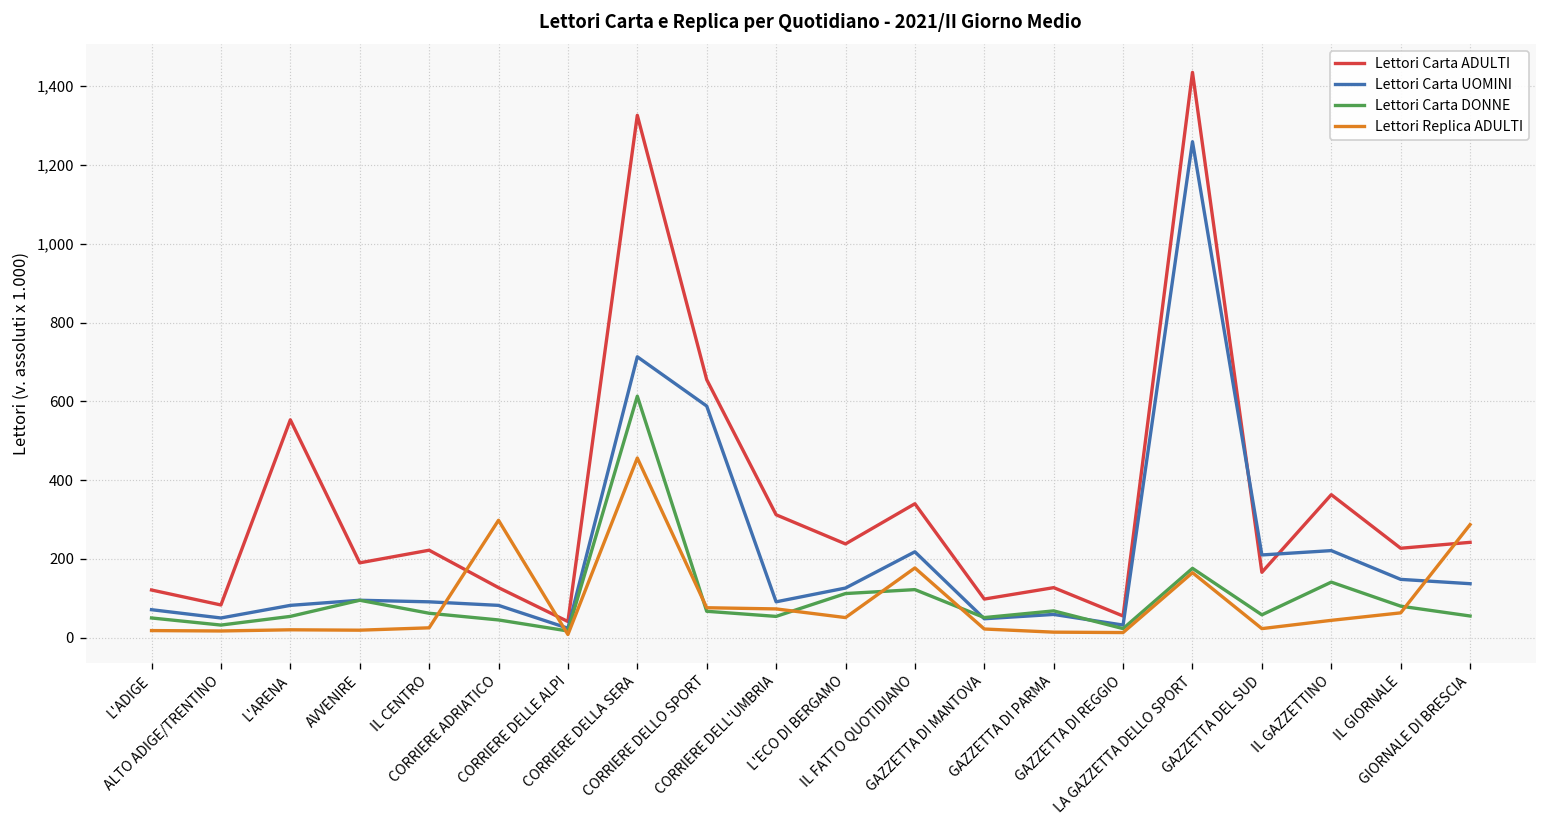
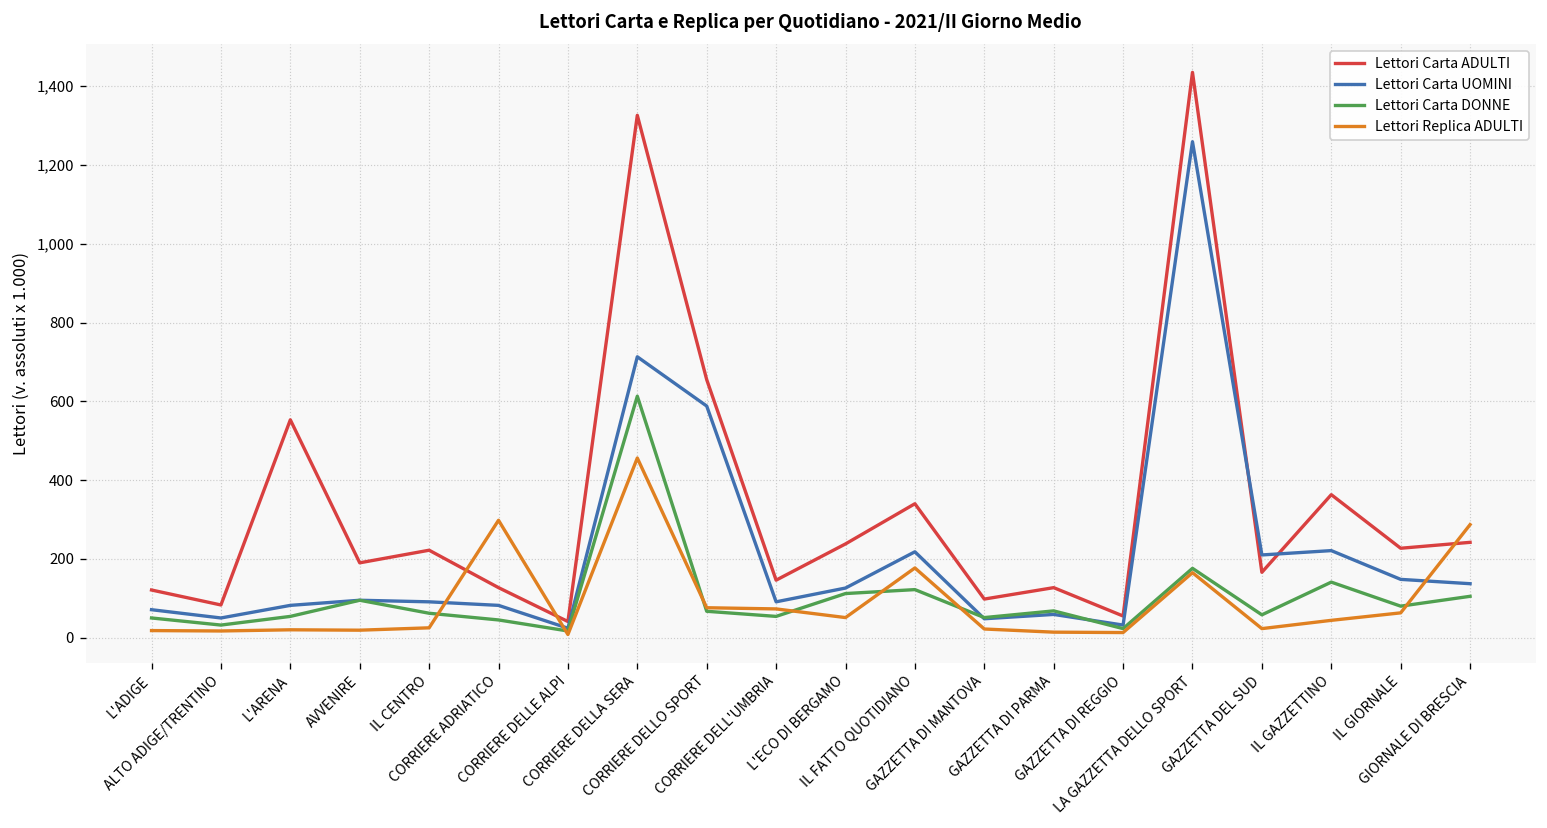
  {
    "Lettori Carta ADULTI": {
      "L'ADIGE": "120",
      "ALTO ADIGE/TRENTINO": "80",
      "L'ARENA": "550",
      "AVVENIRE": "190",
      "IL CENTRO": "220",
      "CORRIERE ADRIATICO": "130",
      "CORRIERE DELLE ALPI": "40",
      "CORRIERE DELLA SERA": "1,330",
      "CORRIERE DELLO SPORT": "660",
-     "CORRIERE DELL'UMBRIA": "310",
+     "CORRIERE DELL'UMBRIA": "150",
      "L'ECO DI BERGAMO": "240",
      "IL FATTO QUOTIDIANO": "340",
      "GAZZETTA DI MANTOVA": "100",
      "GAZZETTA DI PARMA": "130",
      "GAZZETTA DI REGGIO": "60",
      "LA GAZZETTA DELLO SPORT": "1,440",
      "GAZZETTA DEL SUD": "170",
      "IL GAZZETTINO": "360",
      "IL GIORNALE": "230",
      "GIORNALE DI BRESCIA": "240"
    },
    "Lettori Carta UOMINI": {
      "L'ADIGE": "70",
      "ALTO ADIGE/TRENTINO": "50",
      "L'ARENA": "80",
      "IL CENTRO": "90",
      "CORRIERE ADRIATICO": "80",
      "CORRIERE DELLA SERA": "710",
      "CORRIERE DELLO SPORT": "590",
      "CORRIERE DELL'UMBRIA": "90",
      "L'ECO DI BERGAMO": "130",
      "IL FATTO QUOTIDIANO": "220",
      "GAZZETTA DI PARMA": "60",
      "GAZZETTA DI REGGIO": "30",
      "LA GAZZETTA DELLO SPORT": "1,260",
      "GAZZETTA DEL SUD": "210",
      "IL GAZZETTINO": "220",
      "IL GIORNALE": "150",
      "GIORNALE DI BRESCIA": "140"
    },
    "Lettori Carta DONNE": {
      "L'ADIGE": "50",
      "ALTO ADIGE/TRENTINO": "30",
      "L'ARENA": "50",
      "IL CENTRO": "60",
      "CORRIERE ADRIATICO": "50",
      "CORRIERE DELLA SERA": "610",
      "CORRIERE DELLO SPORT": "70",
      "CORRIERE DELL'UMBRIA": "50",
      "L'ECO DI BERGAMO": "110",
      "IL FATTO QUOTIDIANO": "120",
      "GAZZETTA DI PARMA": "70",
      "GAZZETTA DI REGGIO": "20",
      "LA GAZZETTA DELLO SPORT": "180",
      "GAZZETTA DEL SUD": "60",
      "IL GAZZETTINO": "140",
      "IL GIORNALE": "80",
-     "GIORNALE DI BRESCIA": "60"
+     "GIORNALE DI BRESCIA": "110"
    },
    "Lettori Replica ADULTI": {
      "L'ADIGE": "20",
      "ALTO ADIGE/TRENTINO": "20",
      "L'ARENA": "20",
      "AVVENIRE": "20",
      "IL CENTRO": "30",
      "CORRIERE ADRIATICO": "300",
      "CORRIERE DELLE ALPI": "10",
      "CORRIERE DELLA SERA": "460",
      "CORRIERE DELLO SPORT": "80",
      "CORRIERE DELL'UMBRIA": "70",
      "L'ECO DI BERGAMO": "50",
      "IL FATTO QUOTIDIANO": "180",
      "GAZZETTA DI MANTOVA": "20",
      "GAZZETTA DI PARMA": "10",
      "GAZZETTA DI REGGIO": "10",
      "LA GAZZETTA DELLO SPORT": "170",
      "GAZZETTA DEL SUD": "20",
      "IL GAZZETTINO": "40",
      "IL GIORNALE": "60",
      "GIORNALE DI BRESCIA": "290"
    }
  }
